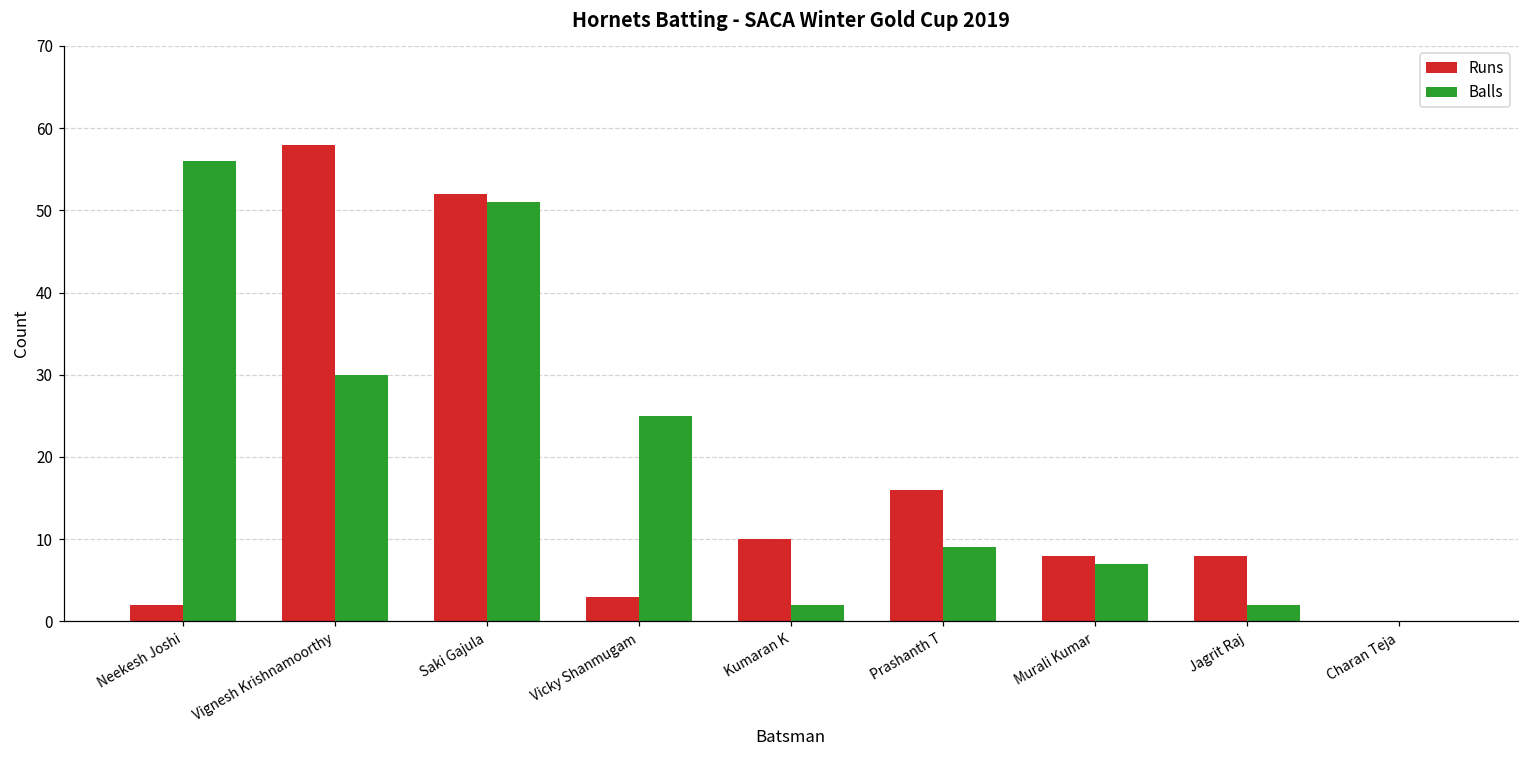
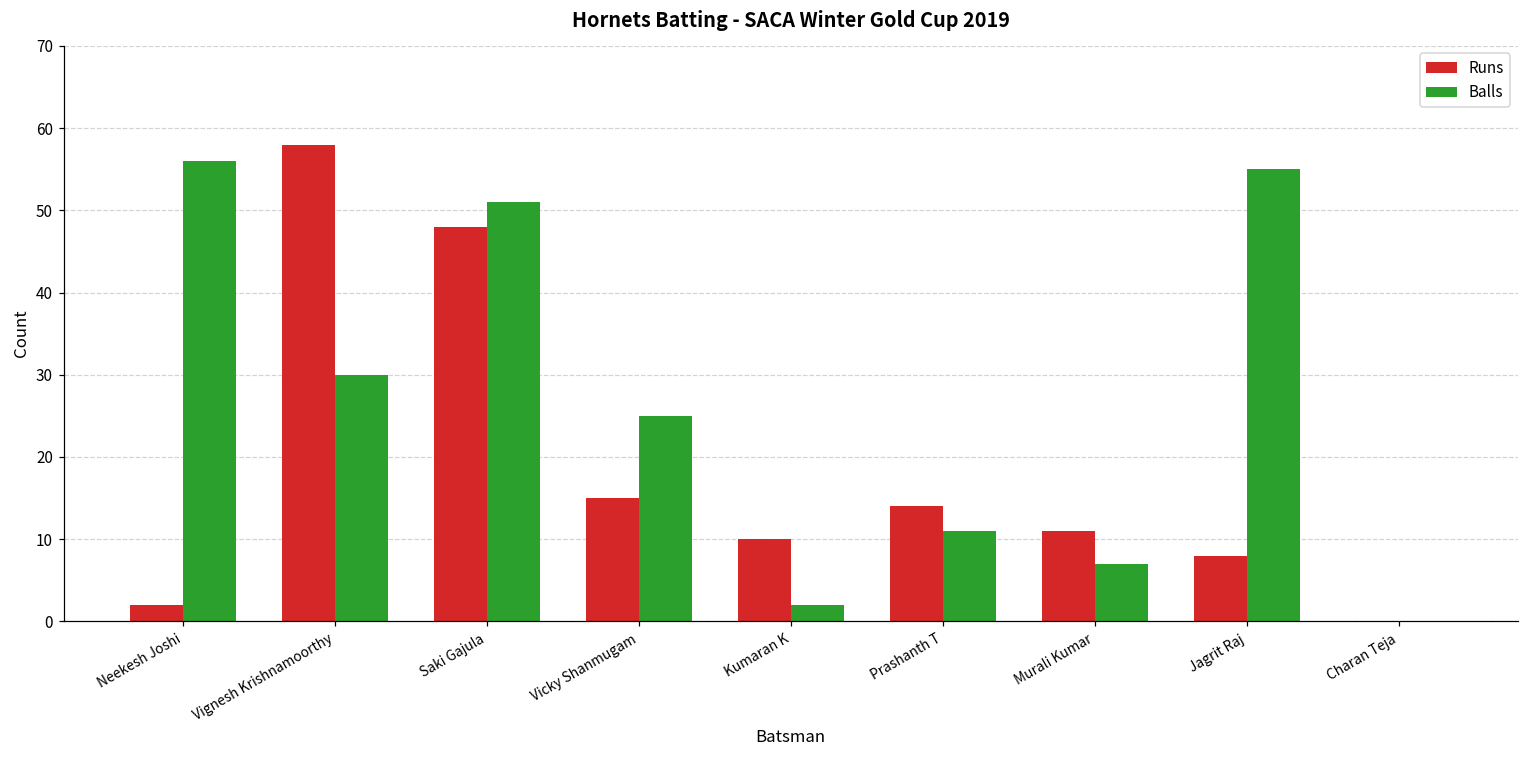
  {
    "Runs": {
      "Neekesh Joshi": 2,
      "Vignesh Krishnamoorthy": 58,
-     "Saki Gajula": 52,
-     "Vicky Shanmugam": 3,
+     "Saki Gajula": 48,
+     "Vicky Shanmugam": 15,
      "Kumaran K": 10,
-     "Prashanth T": 16,
-     "Murali Kumar": 8,
+     "Prashanth T": 14,
+     "Murali Kumar": 11,
      "Jagrit Raj": 8,
      "Charan Teja": 0
    },
    "Balls": {
      "Neekesh Joshi": 56,
      "Vignesh Krishnamoorthy": 30,
      "Saki Gajula": 51,
      "Vicky Shanmugam": 25,
      "Kumaran K": 2,
-     "Prashanth T": 9,
+     "Prashanth T": 11,
      "Murali Kumar": 7,
-     "Jagrit Raj": 2,
+     "Jagrit Raj": 55,
      "Charan Teja": 0
    }
  }
